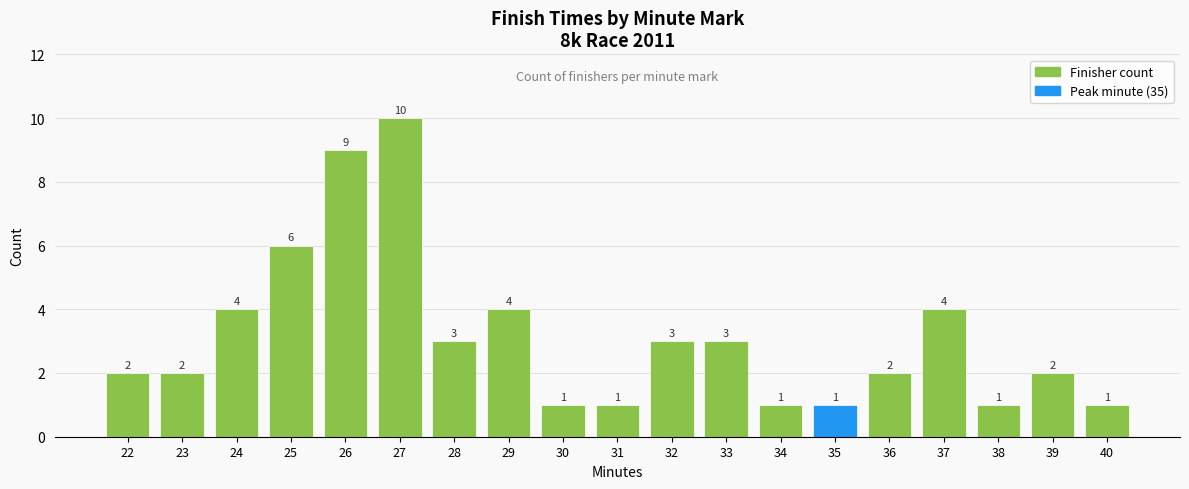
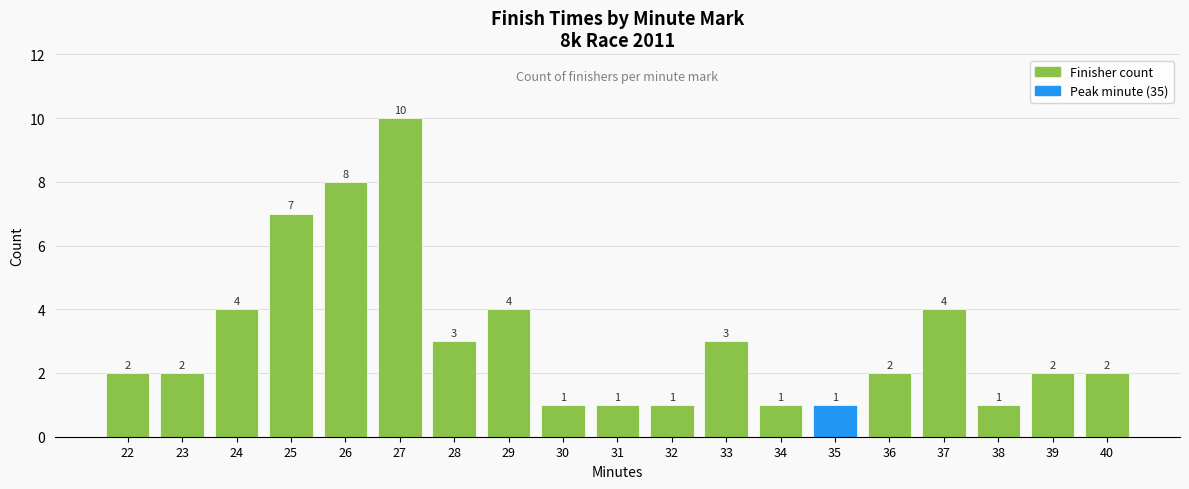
  {
    "22": 2,
    "23": 2,
    "24": 4,
-   "25": 6,
-   "26": 9,
+   "25": 7,
+   "26": 8,
    "27": 10,
    "28": 3,
    "29": 4,
    "30": 1,
    "31": 1,
-   "32": 3,
+   "32": 1,
    "33": 3,
    "34": 1,
    "35": 1,
    "36": 2,
    "37": 4,
    "38": 1,
    "39": 2,
-   "40": 1
+   "40": 2
  }
